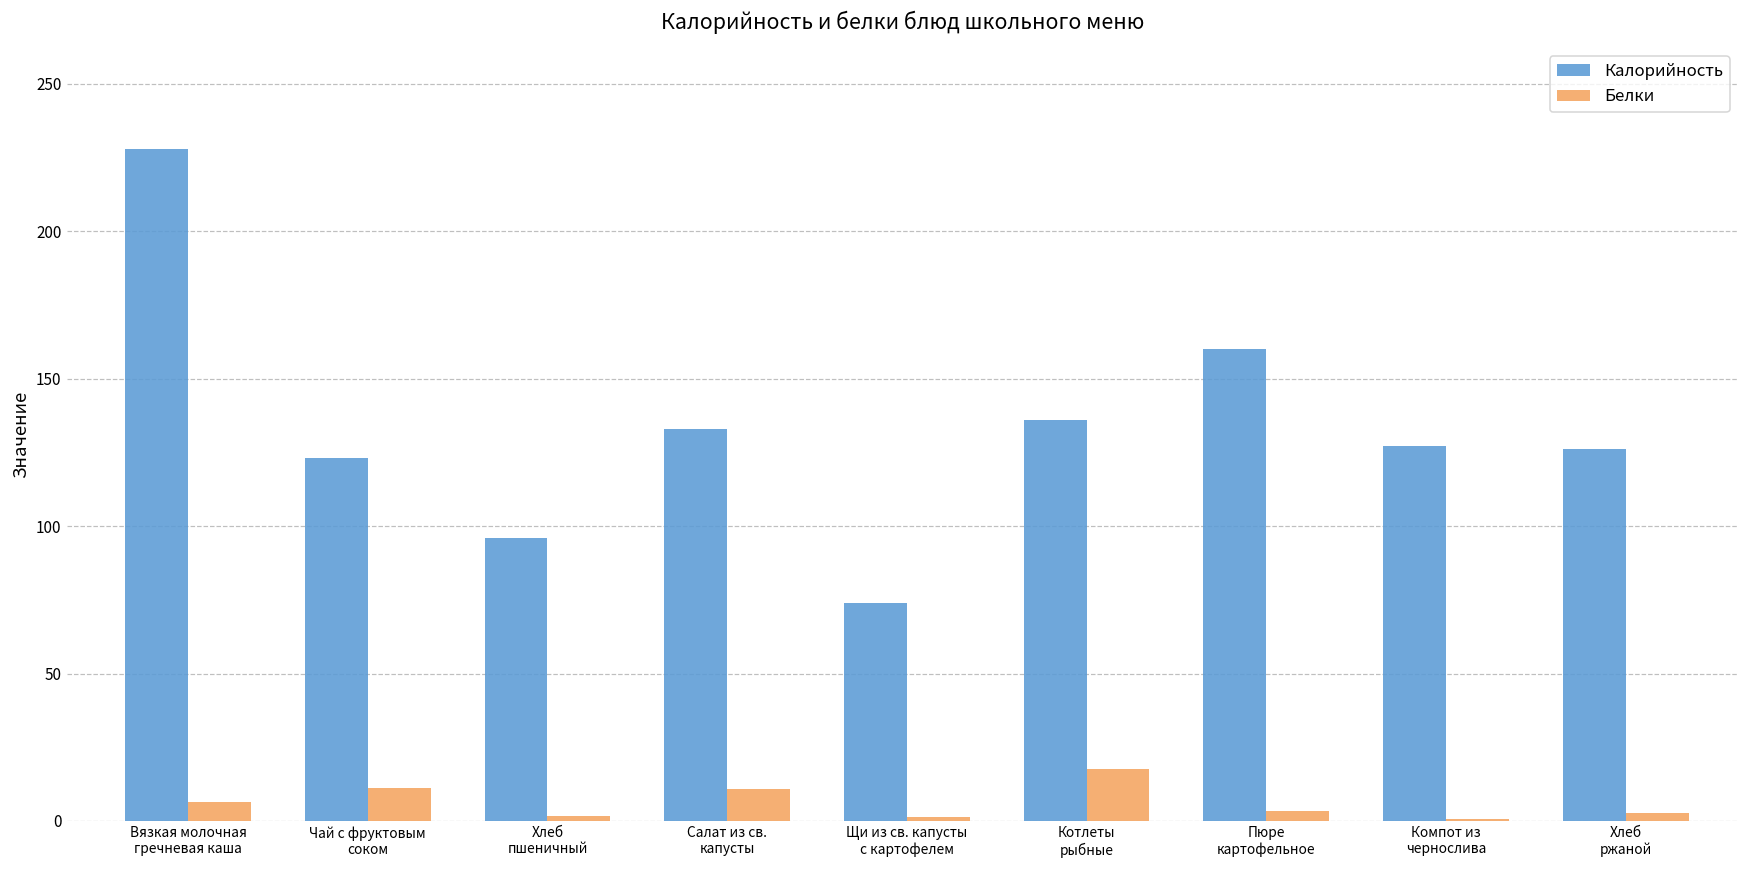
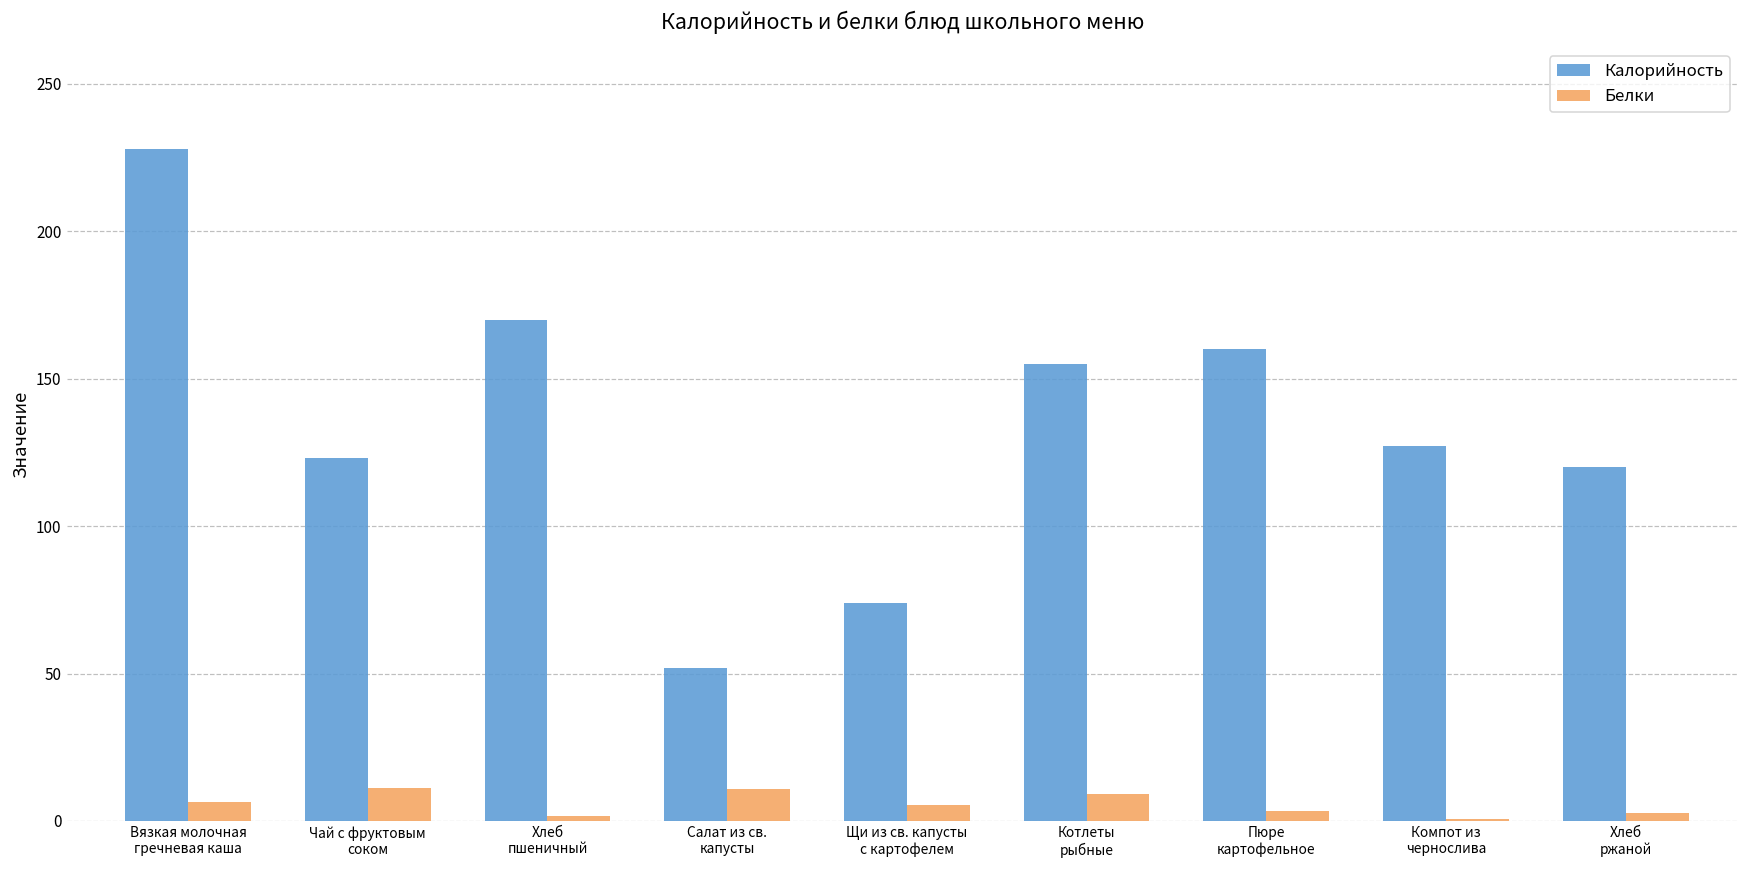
  {
    "Калорийность": {
      "Вязкая молочная гречневая каша": 228,
      "Чай с фруктовым соком": 123,
-     "Хлеб пшеничный": 96,
-     "Салат из св. капусты": 133,
+     "Хлеб пшеничный": 170,
+     "Салат из св. капусты": 52,
      "Щи из св. капусты с картофелем": 74,
-     "Котлеты рыбные": 136,
+     "Котлеты рыбные": 155,
      "Пюре картофельное": 160,
      "Компот из чернослива": 127,
-     "Хлеб ржаной": 126
+     "Хлеб ржаной": 120
    },
    "Белки": {
      "Вязкая молочная гречневая каша": 6,
      "Чай с фруктовым соком": 11,
      "Хлеб пшеничный": 2,
      "Салат из св. капусты": 11,
-     "Щи из св. капусты с картофелем": 1,
-     "Котлеты рыбные": 18,
+     "Щи из св. капусты с картофелем": 5,
+     "Котлеты рыбные": 9,
      "Пюре картофельное": 3,
      "Хлеб ржаной": 3
    }
  }
